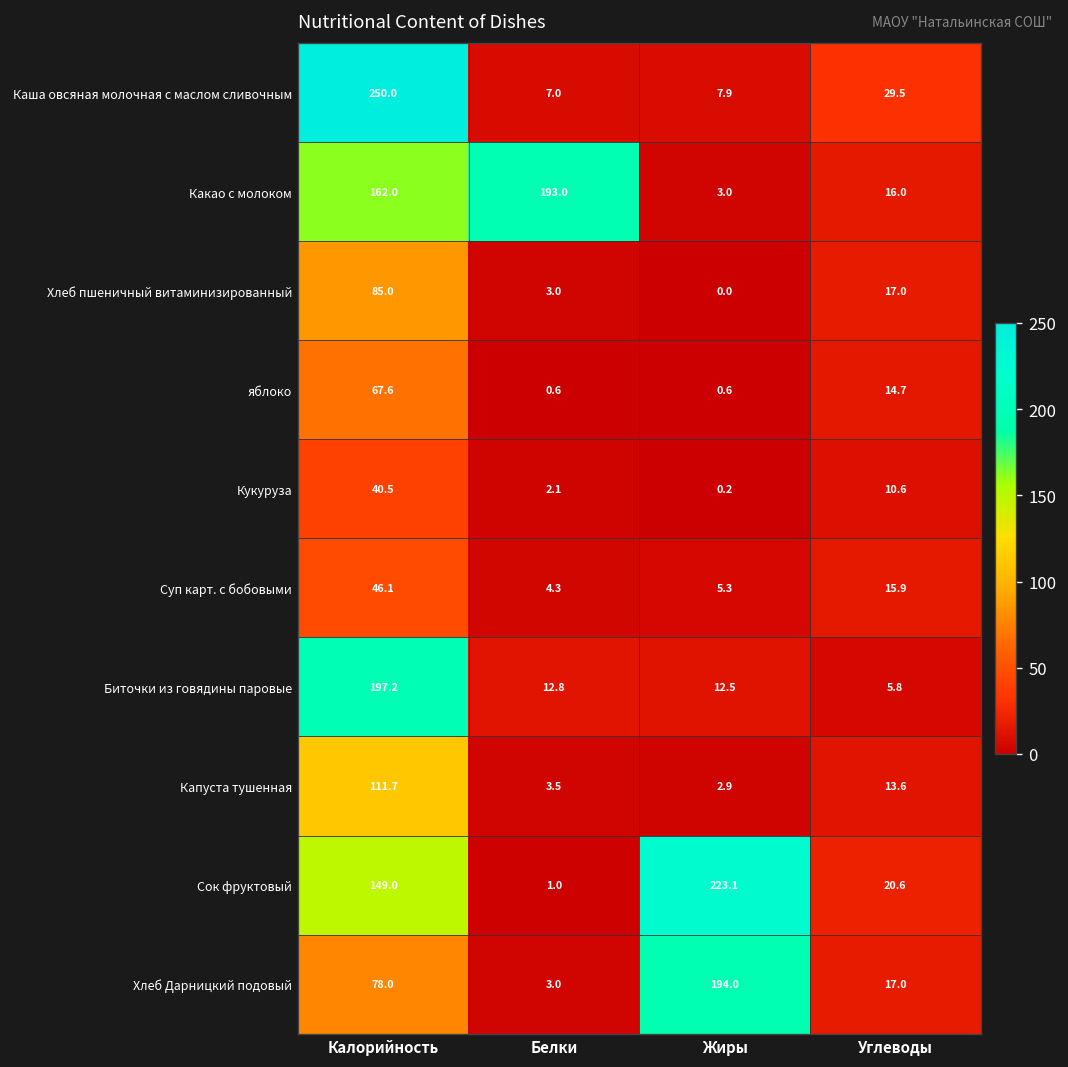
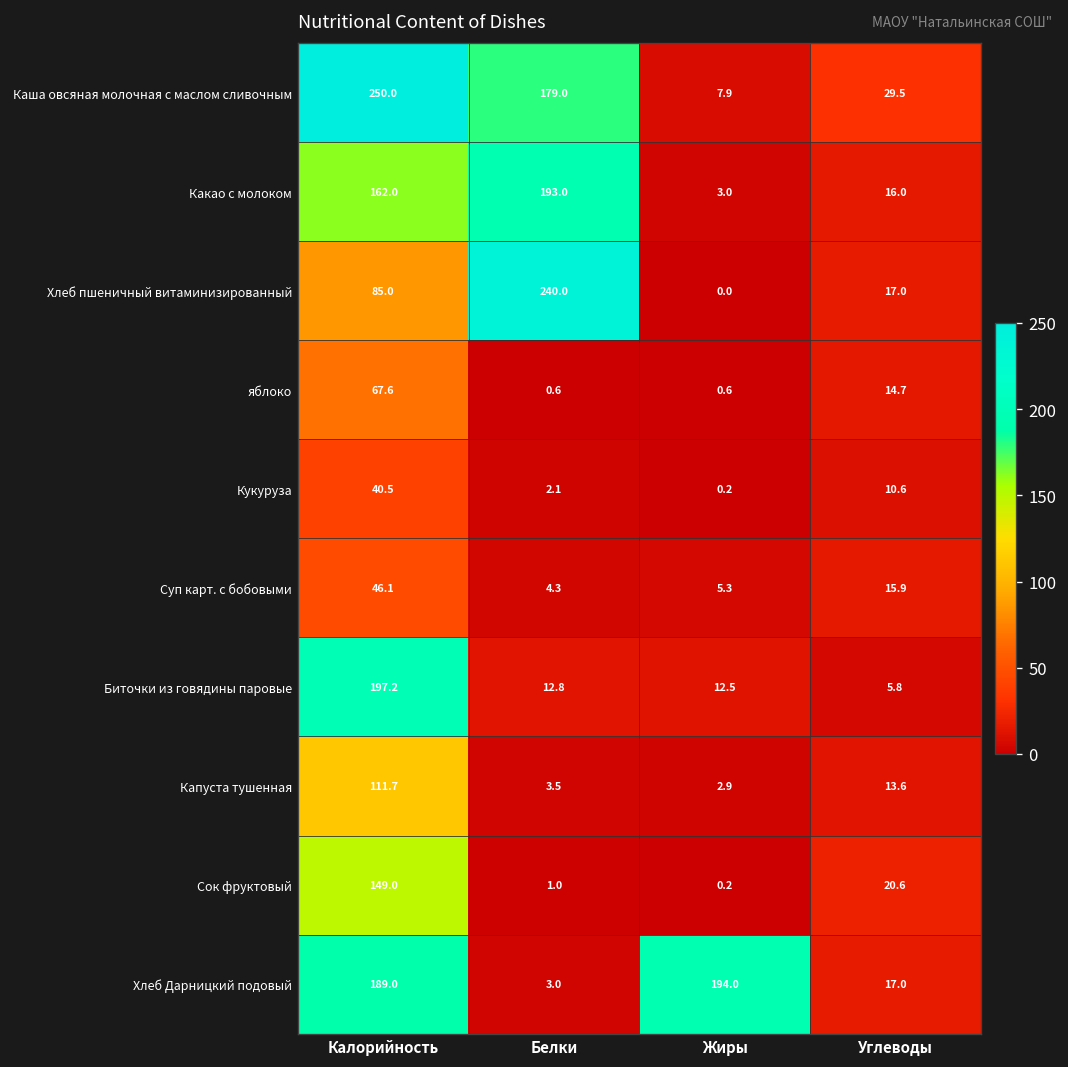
  {
    "Каша овсяная молочная с маслом сливочным": {
      "Калорийность": 250.0,
-     "Белки": 7.0,
+     "Белки": 179.0,
      "Жиры": 7.9,
      "Углеводы": 29.5
    },
    "Какао с молоком": {
      "Калорийность": 162.0,
      "Белки": 193.0,
      "Жиры": 3.0,
      "Углеводы": 16.0
    },
    "Хлеб пшеничный витаминизированный": {
      "Калорийность": 85.0,
-     "Белки": 3.0,
+     "Белки": 240.0,
      "Жиры": 0.0,
      "Углеводы": 17.0
    },
    "яблоко": {
      "Калорийность": 67.6,
      "Белки": 0.6,
      "Жиры": 0.6,
      "Углеводы": 14.7
    },
    "Кукуруза": {
      "Калорийность": 40.5,
      "Белки": 2.1,
      "Жиры": 0.2,
      "Углеводы": 10.6
    },
    "Суп карт. с бобовыми": {
      "Калорийность": 46.1,
      "Белки": 4.3,
      "Жиры": 5.3,
      "Углеводы": 15.9
    },
    "Биточки из говядины паровые": {
      "Калорийность": 197.2,
      "Белки": 12.8,
      "Жиры": 12.5,
      "Углеводы": 5.8
    },
    "Капуста тушенная": {
      "Калорийность": 111.7,
      "Белки": 3.5,
      "Жиры": 2.9,
      "Углеводы": 13.6
    },
    "Сок фруктовый": {
      "Калорийность": 149.0,
      "Белки": 1.0,
-     "Жиры": 223.1,
+     "Жиры": 0.2,
      "Углеводы": 20.6
    },
    "Хлеб Дарницкий подовый": {
-     "Калорийность": 78.0,
+     "Калорийность": 189.0,
      "Белки": 3.0,
      "Жиры": 194.0,
      "Углеводы": 17.0
    }
  }
